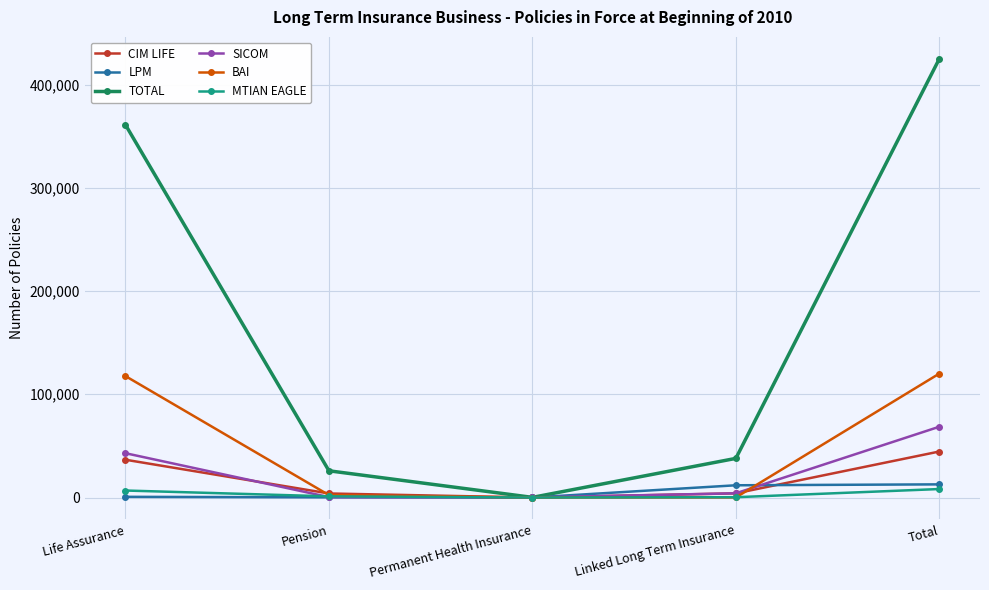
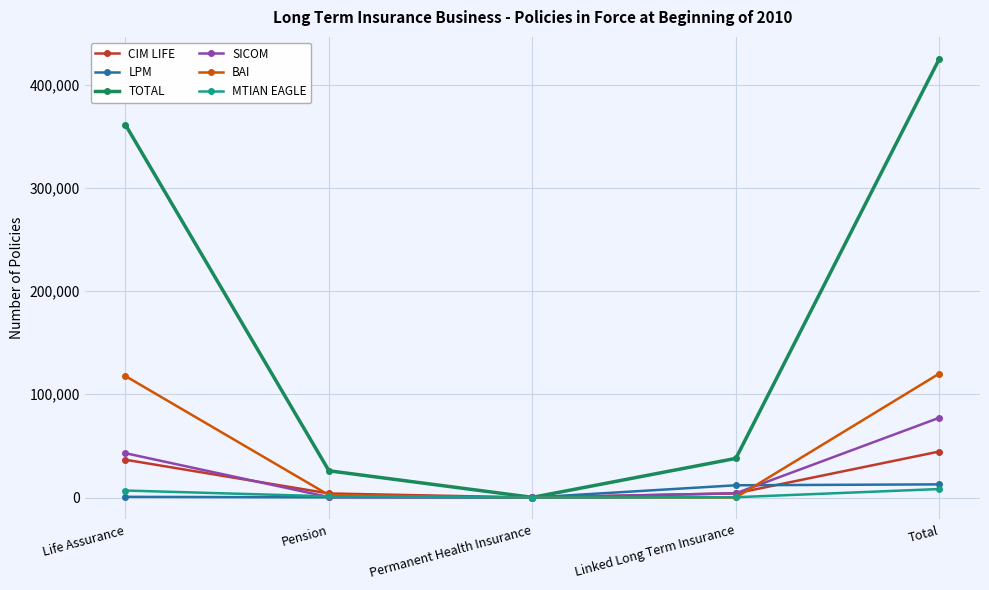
  {
    "SICOM": {
      "Life Assurance": "43,000",
-     "Total": "69,000"
+     "Total": "77,000"
    }
  }
